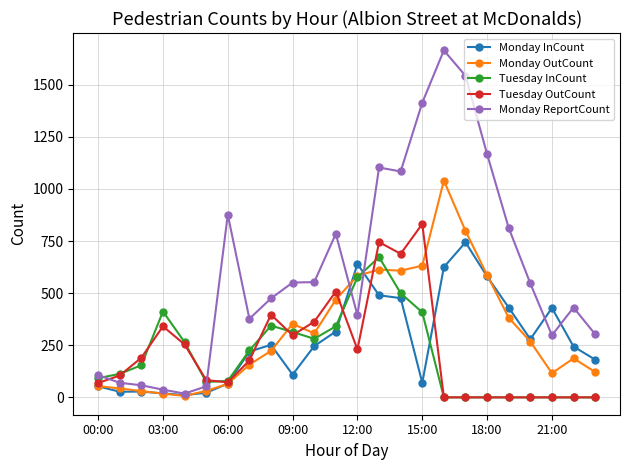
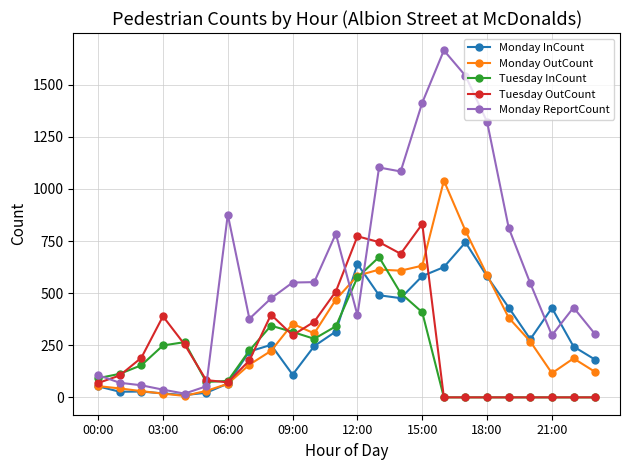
  {
    "Monday InCount": {
      "09:00": 110,
      "12:00": 640,
-     "15:00": 70,
+     "15:00": 580,
      "21:00": 430
    },
    "Monday OutCount": {
      "09:00": 350,
      "15:00": 630,
      "21:00": 120
    },
    "Tuesday InCount": {
      "00:00": 90,
-     "03:00": 410,
+     "03:00": 250,
      "09:00": 310,
      "15:00": 410
    },
    "Tuesday OutCount": {
      "00:00": 70,
-     "03:00": 340,
+     "03:00": 390,
      "09:00": 300,
-     "12:00": 230,
+     "12:00": 770,
      "15:00": 830
    },
    "Monday ReportCount": {
      "00:00": 110,
      "03:00": 40,
      "06:00": 880,
      "09:00": 550,
      "12:00": 390,
      "15:00": 1410,
-     "18:00": 1170,
+     "18:00": 1320,
      "21:00": 300
    }
  }
